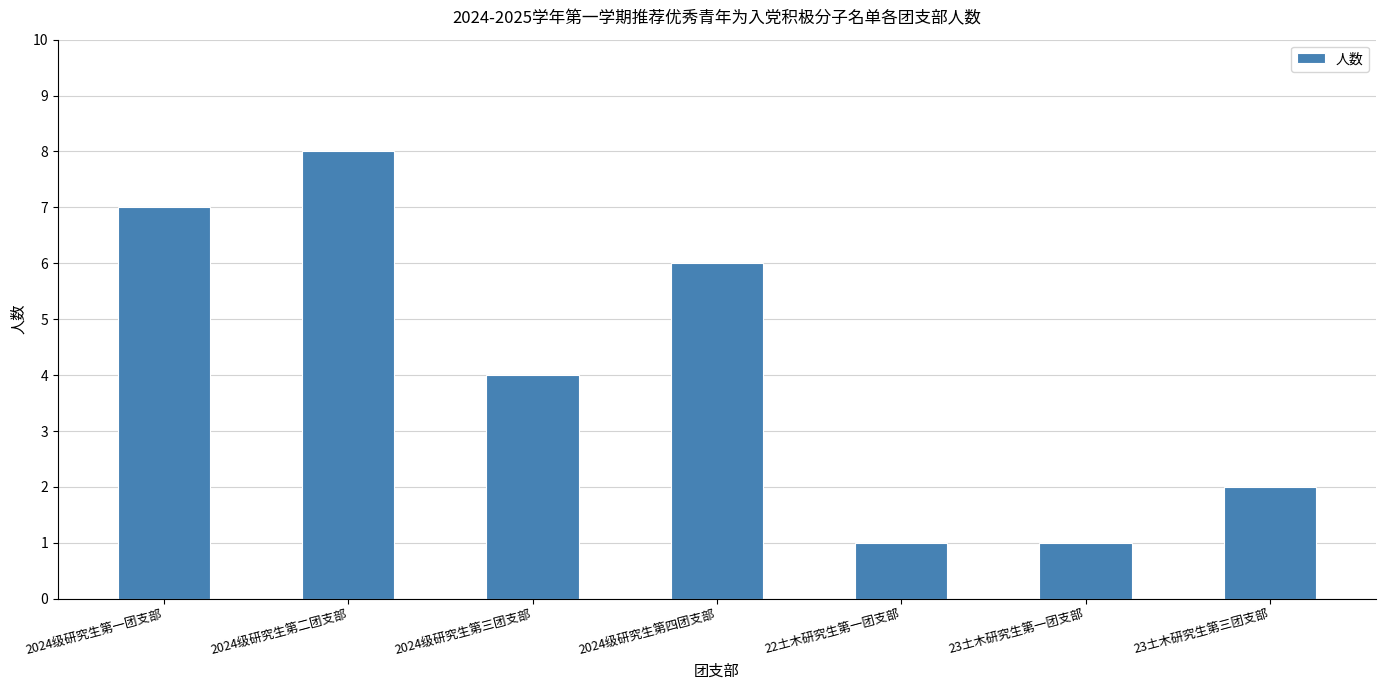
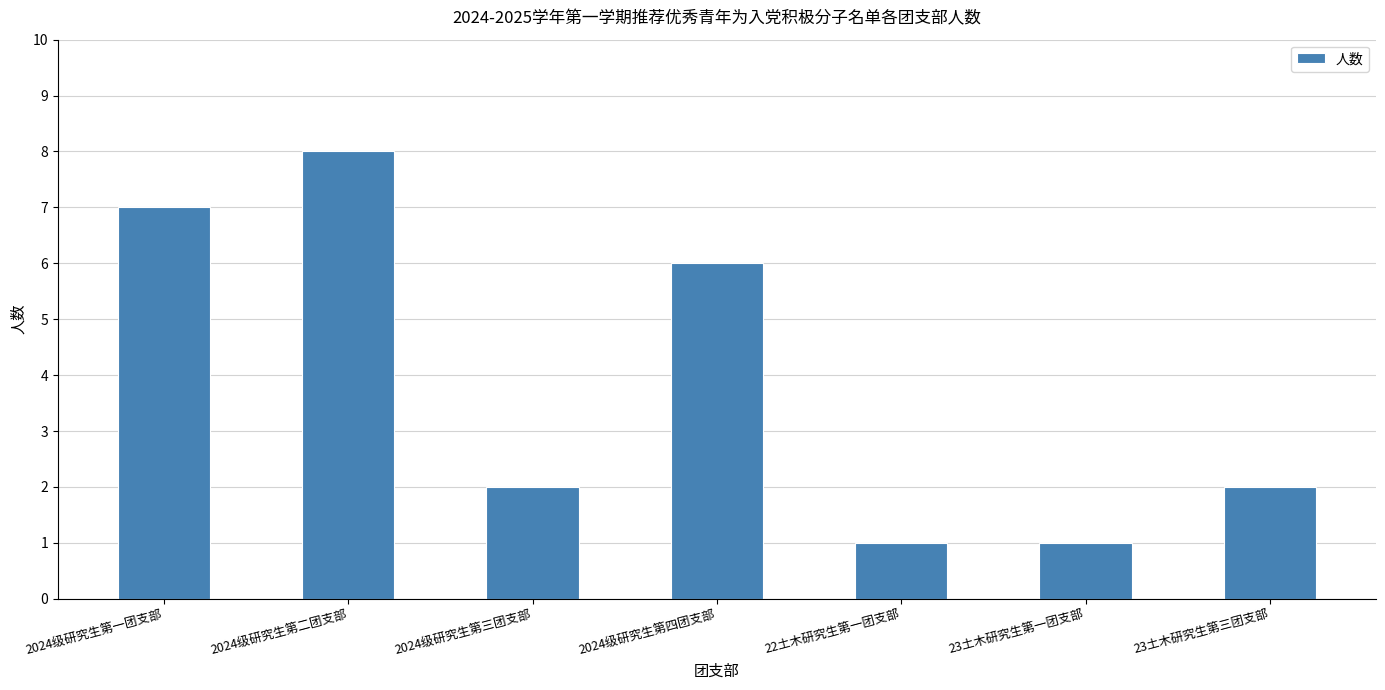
  {
    "2024级研究生第一团支部": 7,
    "2024级研究生第二团支部": 8,
-   "2024级研究生第三团支部": 4,
+   "2024级研究生第三团支部": 2,
    "2024级研究生第四团支部": 6,
    "22土木研究生第一团支部": 1,
    "23土木研究生第一团支部": 1,
    "23土木研究生第三团支部": 2
  }
